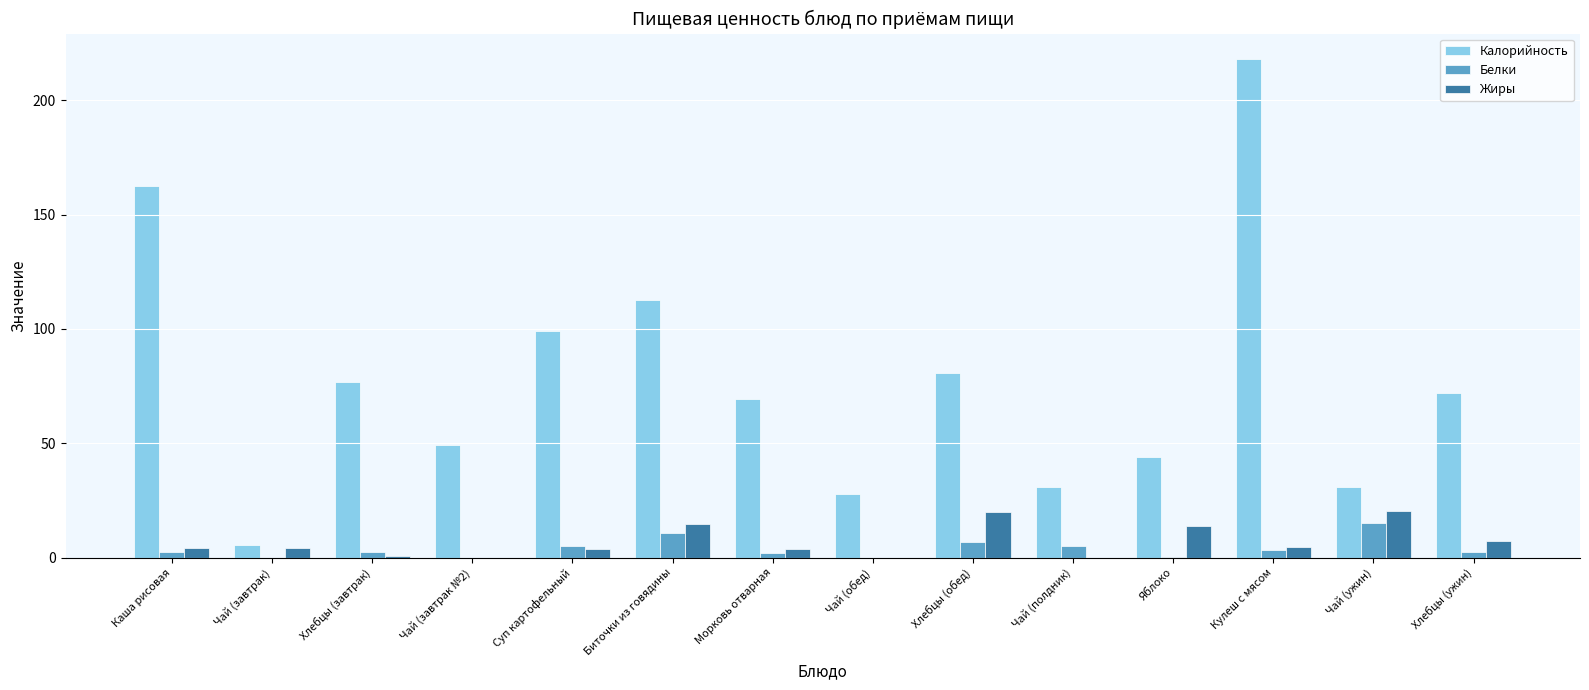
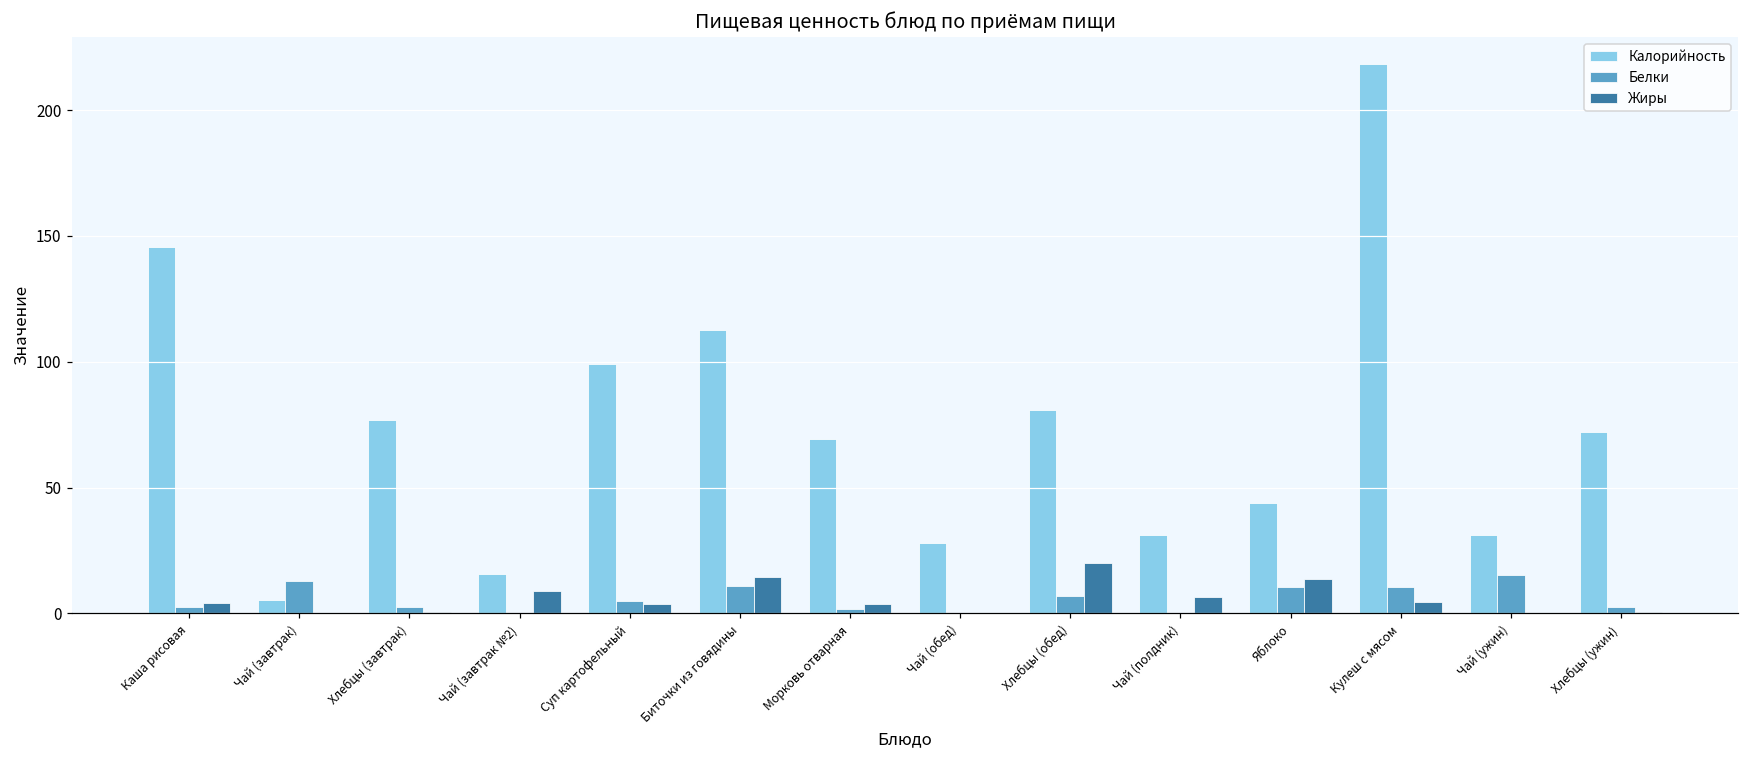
  {
    "Калорийность": {
-     "Каша рисовая": 162,
+     "Каша рисовая": 146,
      "Чай (завтрак)": 6,
      "Хлебцы (завтрак)": 77,
-     "Чай (завтрак №2)": 49,
+     "Чай (завтрак №2)": 16,
      "Суп картофельный": 99,
      "Биточки из говядины": 113,
      "Морковь отварная": 69,
      "Чай (обед)": 28,
      "Хлебцы (обед)": 81,
      "Чай (полдник)": 31,
      "Яблоко": 44,
      "Кулеш с мясом": 218,
      "Чай (ужин)": 31,
      "Хлебцы (ужин)": 72
    },
    "Белки": {
      "Каша рисовая": 2,
-     "Чай (завтрак)": 0,
+     "Чай (завтрак)": 13,
      "Хлебцы (завтрак)": 2,
      "Суп картофельный": 5,
      "Биточки из говядины": 11,
      "Морковь отварная": 2,
      "Хлебцы (обед)": 7,
-     "Чай (полдник)": 5,
-     "Яблоко": 0,
-     "Кулеш с мясом": 4,
+     "Чай (полдник)": 0,
+     "Яблоко": 11,
+     "Кулеш с мясом": 11,
      "Чай (ужин)": 15,
      "Хлебцы (ужин)": 2
    },
    "Жиры": {
      "Каша рисовая": 4,
-     "Чай (завтрак)": 4,
-     "Чай (завтрак №2)": 0,
+     "Чай (завтрак)": 0,
+     "Чай (завтрак №2)": 9,
      "Суп картофельный": 4,
      "Биточки из говядины": 15,
      "Морковь отварная": 4,
      "Хлебцы (обед)": 20,
-     "Чай (полдник)": 0,
+     "Чай (полдник)": 7,
      "Яблоко": 14,
      "Кулеш с мясом": 4,
-     "Чай (ужин)": 20,
-     "Хлебцы (ужин)": 7
+     "Чай (ужин)": 0,
+     "Хлебцы (ужин)": 1
    }
  }
